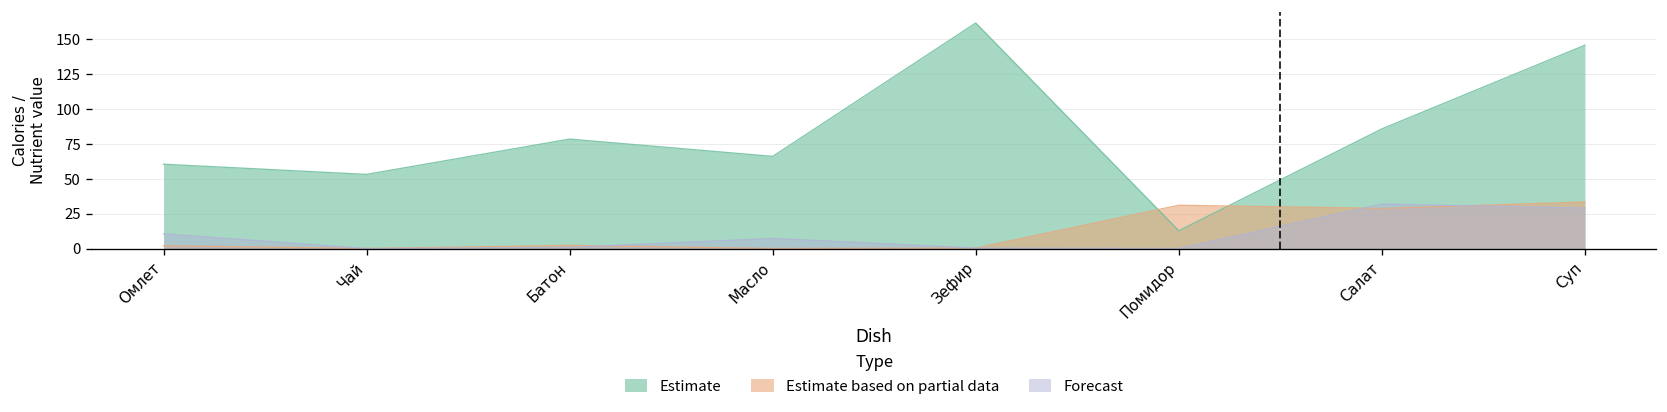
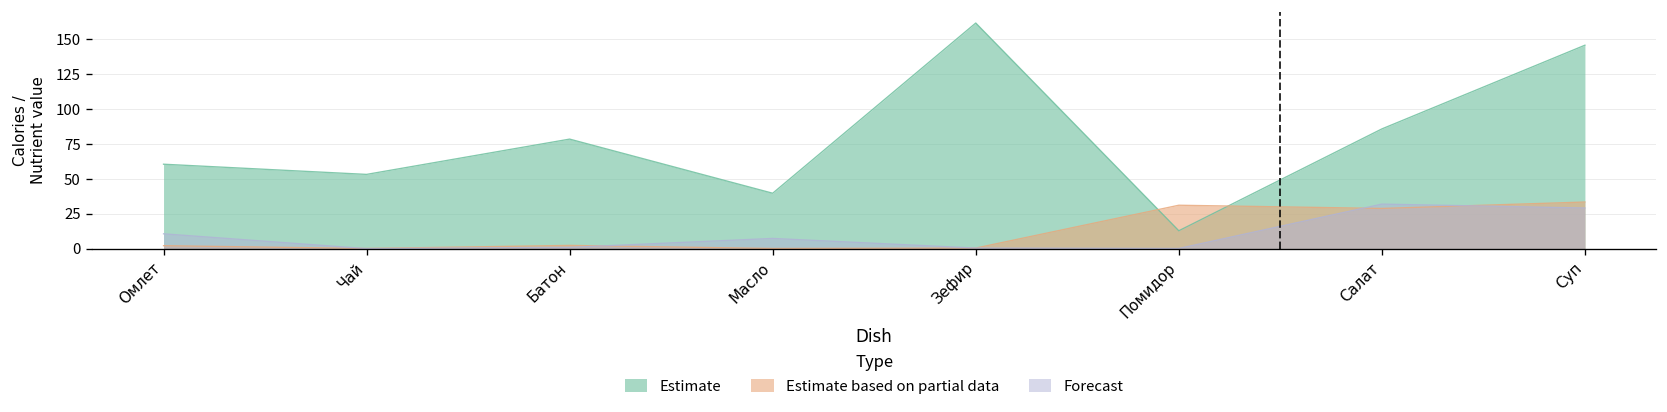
  {
    "Estimate": {
      "Омлет": 61,
      "Чай": 53,
      "Батон": 79,
-     "Масло": 66,
+     "Масло": 40,
      "Зефир": 162,
      "Помидор": 13,
      "Салат": 86,
      "Суп": 146
    },
    "Estimate based on partial data": {
      "Омлет": 2,
      "Масло": 0,
      "Помидор": 31,
      "Салат": 29,
      "Суп": 33
    },
    "Forecast": {
      "Омлет": 11,
      "Масло": 7,
      "Помидор": 0,
      "Салат": 32,
      "Суп": 29
    }
  }
